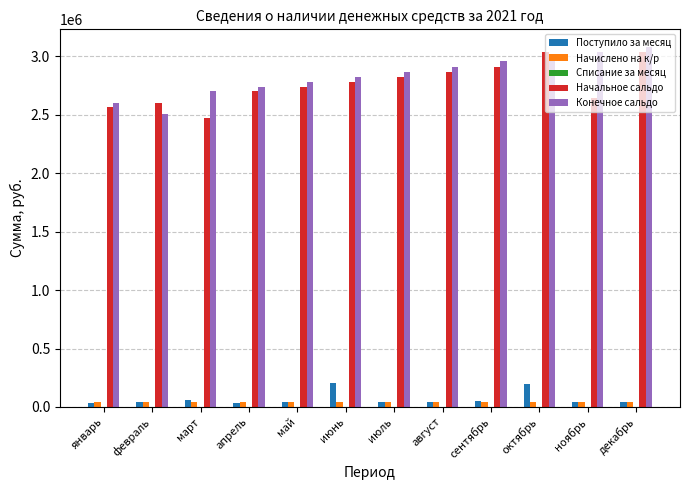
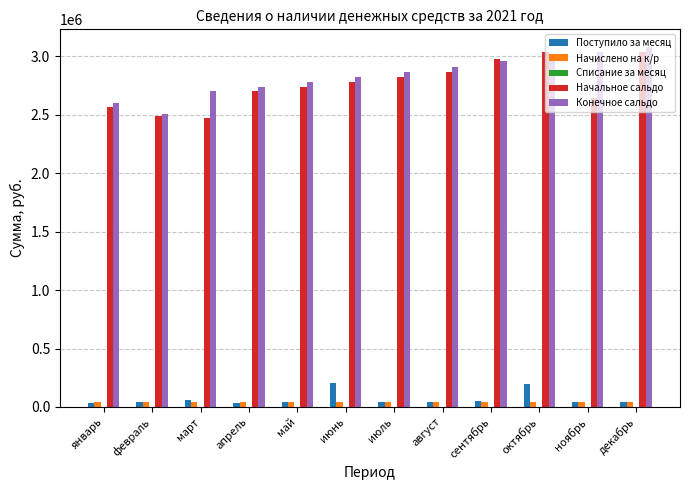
  {
    "Поступило за месяц": {
      "январь": 30000,
      "февраль": 40000,
      "март": 60000,
      "апрель": 40000,
      "май": 50000,
      "июнь": 200000,
      "июль": 40000,
      "август": 40000,
      "сентябрь": 50000,
      "октябрь": 200000,
      "ноябрь": 40000,
      "декабрь": 40000
    },
    "Начислено на к/р": {
      "январь": 40000,
      "февраль": 40000,
      "март": 40000,
      "апрель": 40000,
      "май": 40000,
      "июнь": 40000,
      "июль": 40000,
      "август": 40000,
      "сентябрь": 40000,
      "октябрь": 40000,
      "ноябрь": 40000,
      "декабрь": 40000
    },
    "Списание за месяц": {
      "январь": 0,
      "февраль": 0,
      "март": 0,
      "апрель": 0,
      "май": 0,
      "июнь": 0,
      "июль": 0,
      "август": 0,
      "сентябрь": 0,
      "октябрь": 0,
      "ноябрь": 0,
      "декабрь": 0
    },
    "Начальное сальдо": {
      "январь": 2570000,
-     "февраль": 2600000,
+     "февраль": 2490000,
      "март": 2470000,
      "апрель": 2700000,
      "май": 2740000,
      "июнь": 2780000,
      "июль": 2820000,
      "август": 2860000,
-     "сентябрь": 2910000
+     "сентябрь": 2980000
    },
    "Конечное сальдо": {
      "январь": 2600000,
      "февраль": 2500000,
      "март": 2700000,
      "апрель": 2740000,
      "май": 2780000,
      "июнь": 2820000,
      "июль": 2860000,
      "август": 2910000,
      "сентябрь": 2960000
    }
  }
